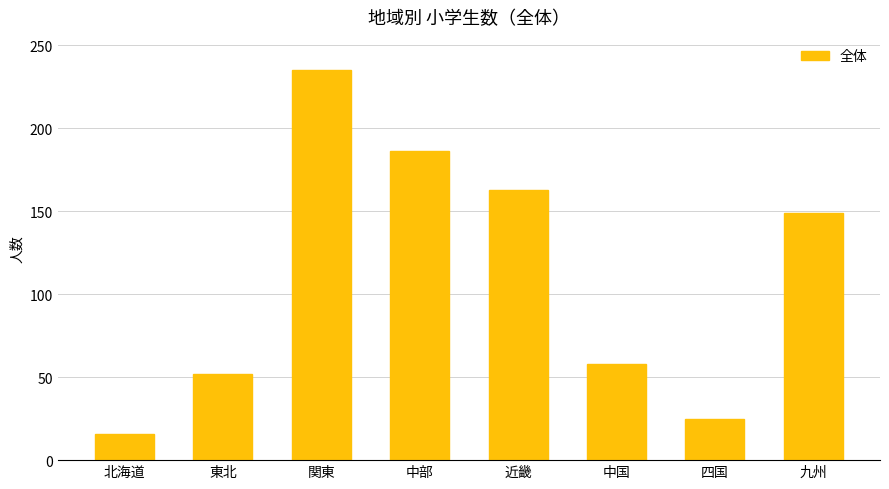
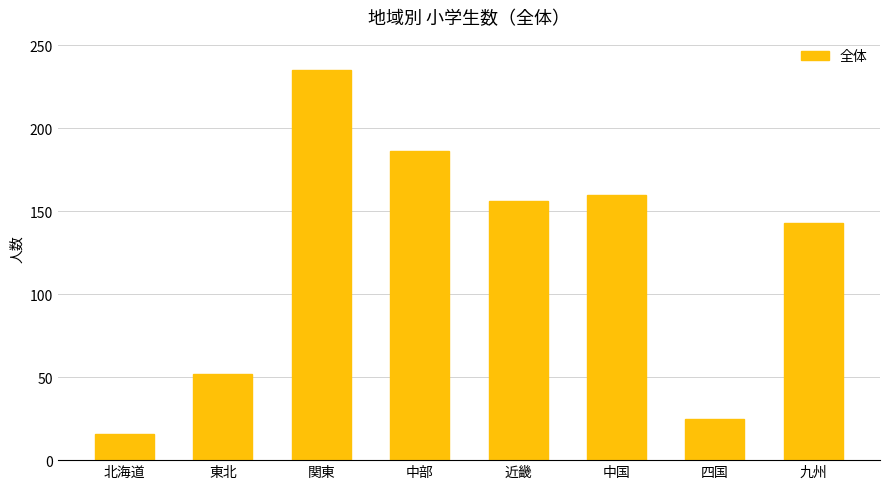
  {
    "北海道": 16,
    "東北": 52,
    "関東": 235,
    "中部": 186,
-   "近畿": 163,
-   "中国": 58,
+   "近畿": 156,
+   "中国": 160,
    "四国": 25,
-   "九州": 149
+   "九州": 143
  }
